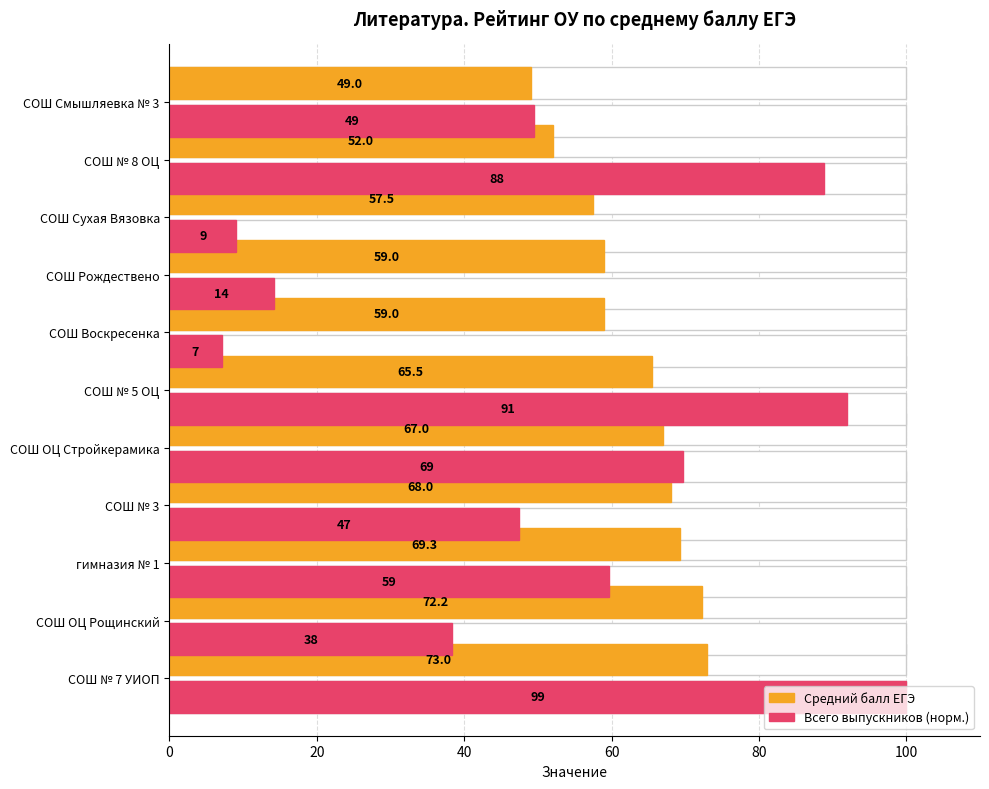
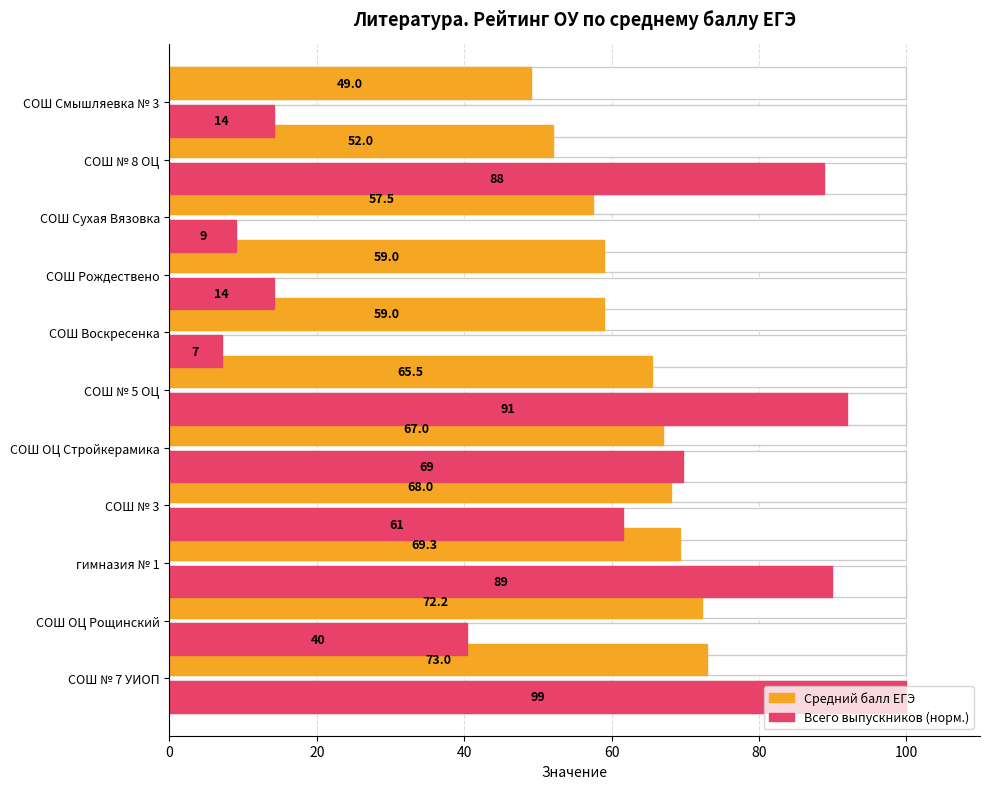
  {
    "Всего выпускников (норм.)": {
-     "СОШ Смышляевка № 3": 49,
-     "СОШ № 3": 47,
-     "гимназия № 1": 59,
-     "СОШ ОЦ Рощинский": 38
+     "СОШ Смышляевка № 3": 14,
+     "СОШ № 3": 61,
+     "гимназия № 1": 89,
+     "СОШ ОЦ Рощинский": 40
    }
  }
